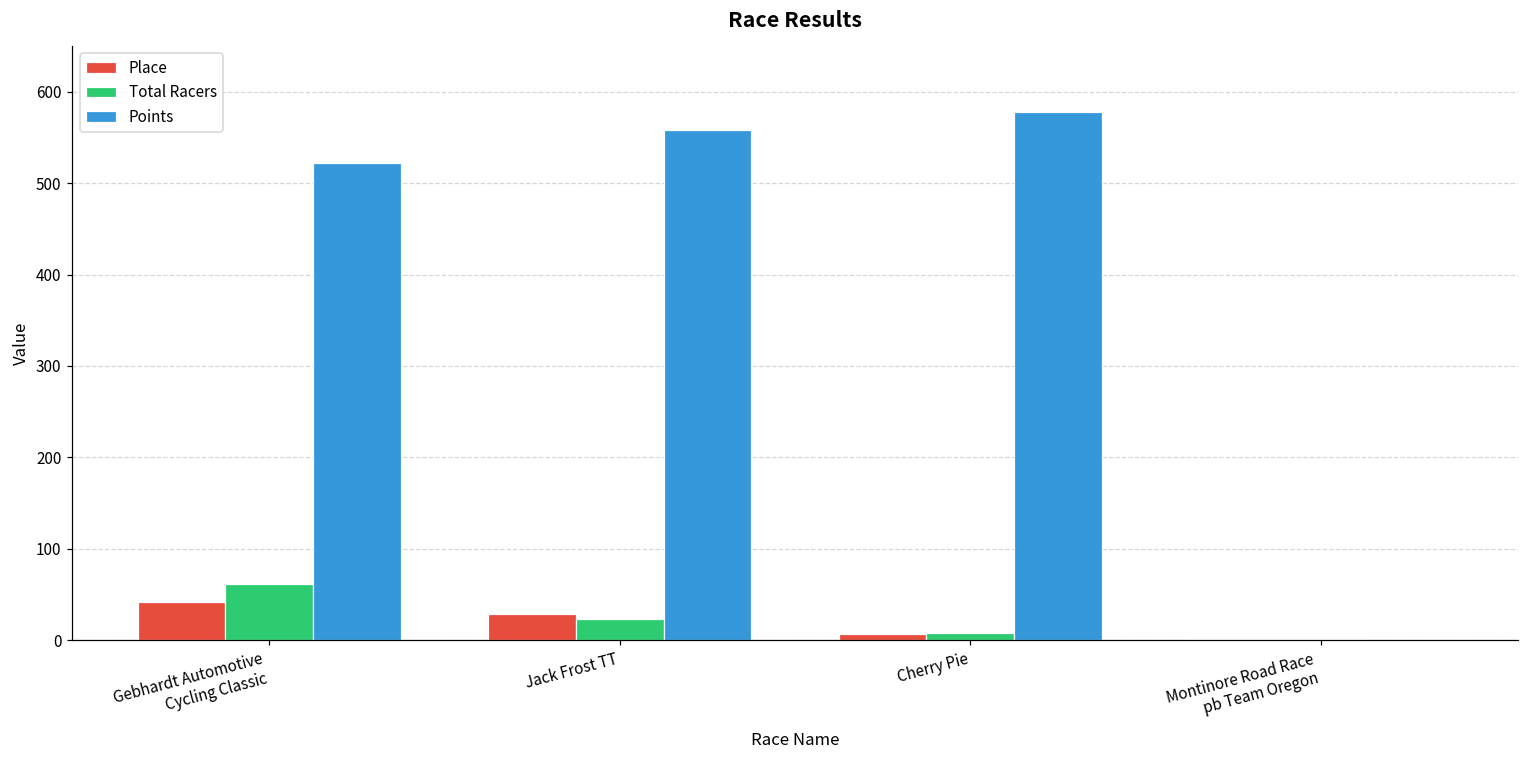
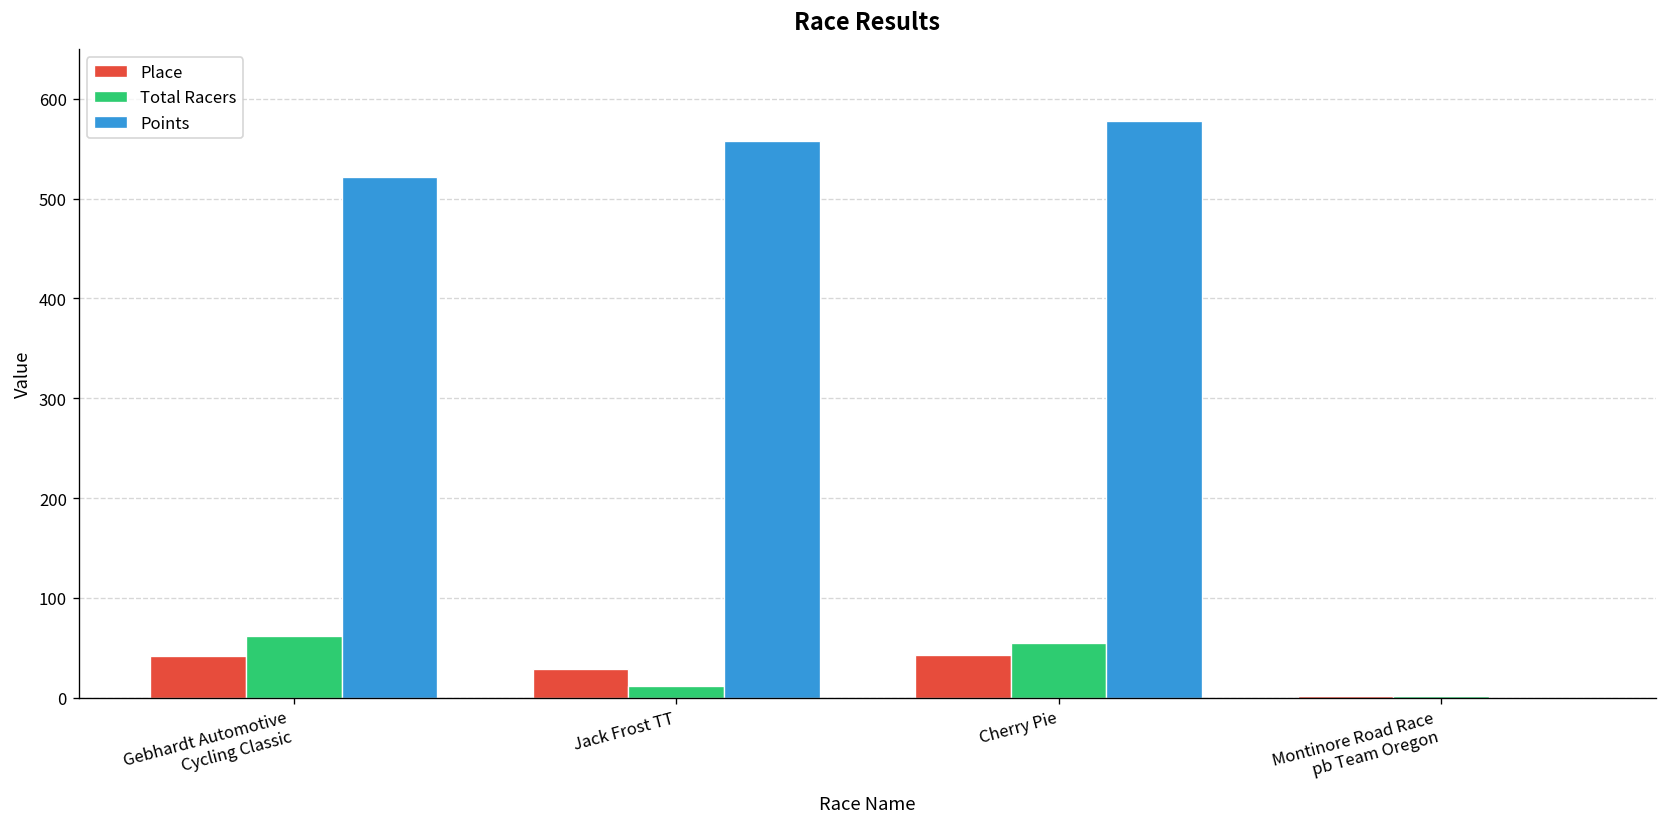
  {
    "Place": {
      "Gebhardt Automotive Cycling Classic": 40,
      "Jack Frost TT": 30,
-     "Cherry Pie": 10
+     "Cherry Pie": 40
    },
    "Total Racers": {
      "Gebhardt Automotive Cycling Classic": 60,
-     "Jack Frost TT": 20,
-     "Cherry Pie": 10
+     "Jack Frost TT": 10,
+     "Cherry Pie": 60
    },
    "Points": {
      "Gebhardt Automotive Cycling Classic": 520,
      "Jack Frost TT": 560,
      "Cherry Pie": 580,
      "Montinore Road Race pb Team Oregon": 0
    }
  }
